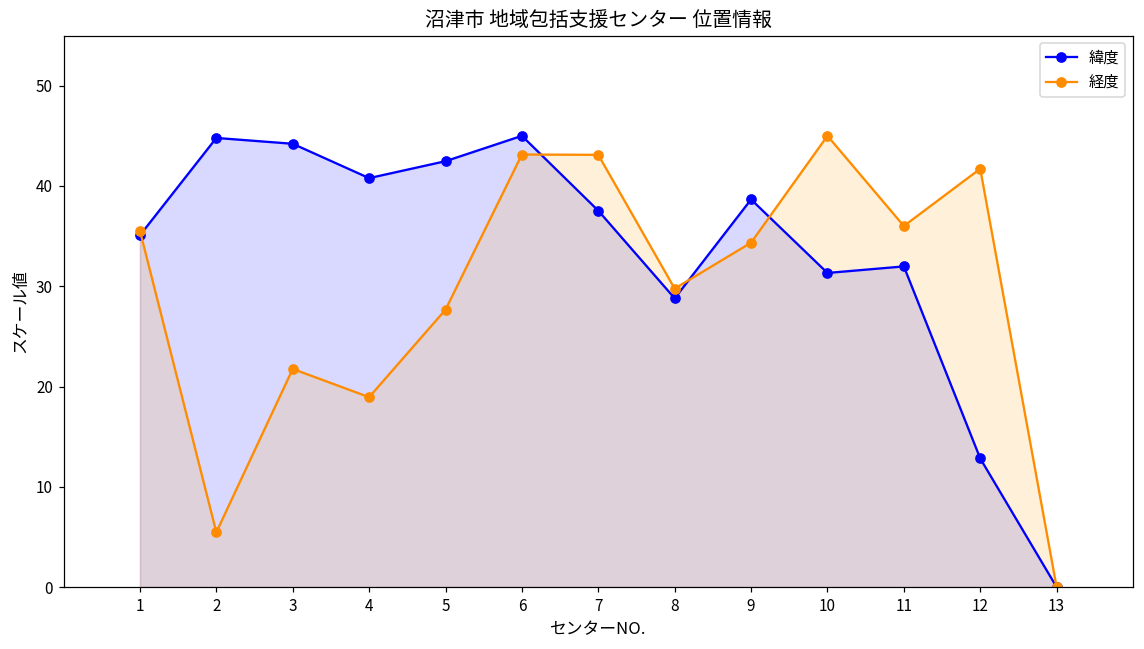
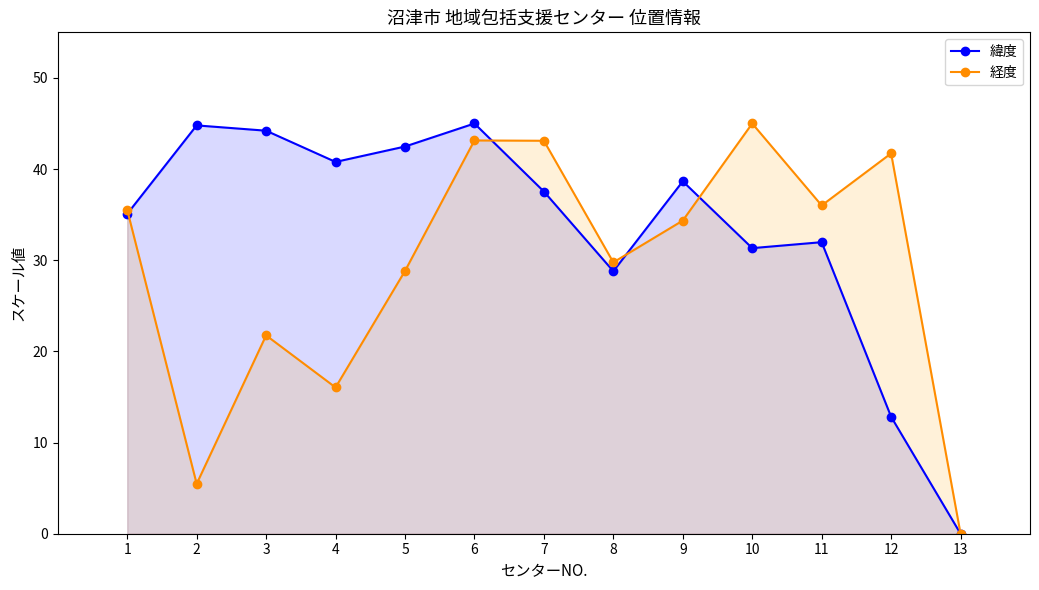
  {
    "緯度": {
      "1": 35,
      "2": 45,
      "3": 44,
      "4": 41,
      "5": 42,
      "6": 45,
      "7": 38,
      "8": 29,
      "9": 39,
      "10": 31,
      "11": 32,
      "12": 13
    },
    "経度": {
      "1": 36,
      "2": 5,
      "3": 22,
-     "4": 19,
-     "5": 28,
+     "4": 16,
+     "5": 29,
      "6": 43,
      "7": 43,
      "8": 30,
      "9": 34,
      "10": 45,
      "11": 36,
      "12": 42
    }
  }
